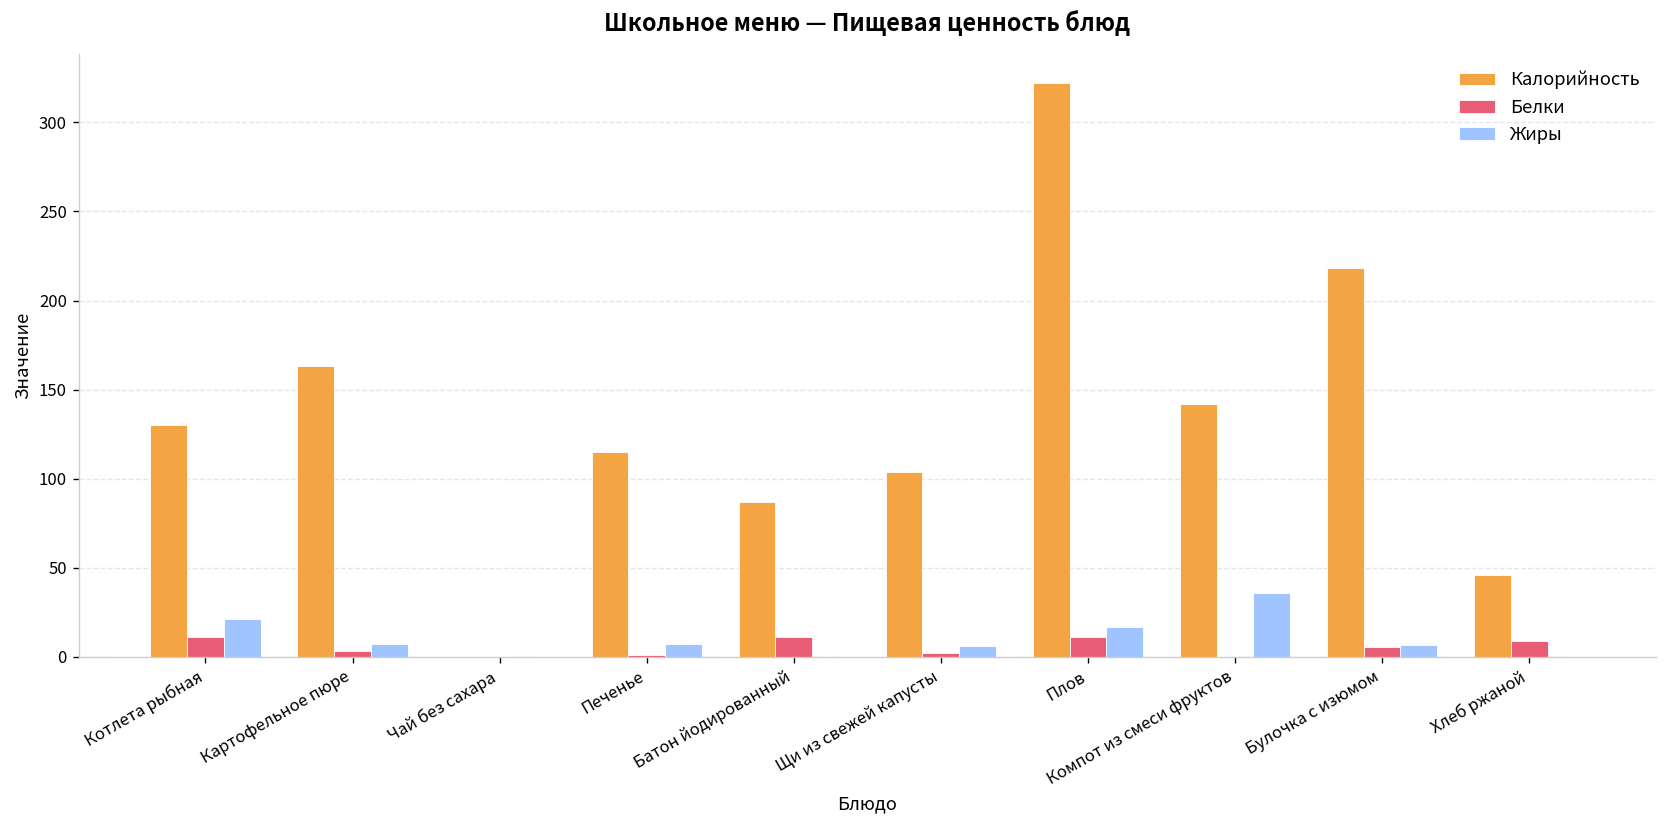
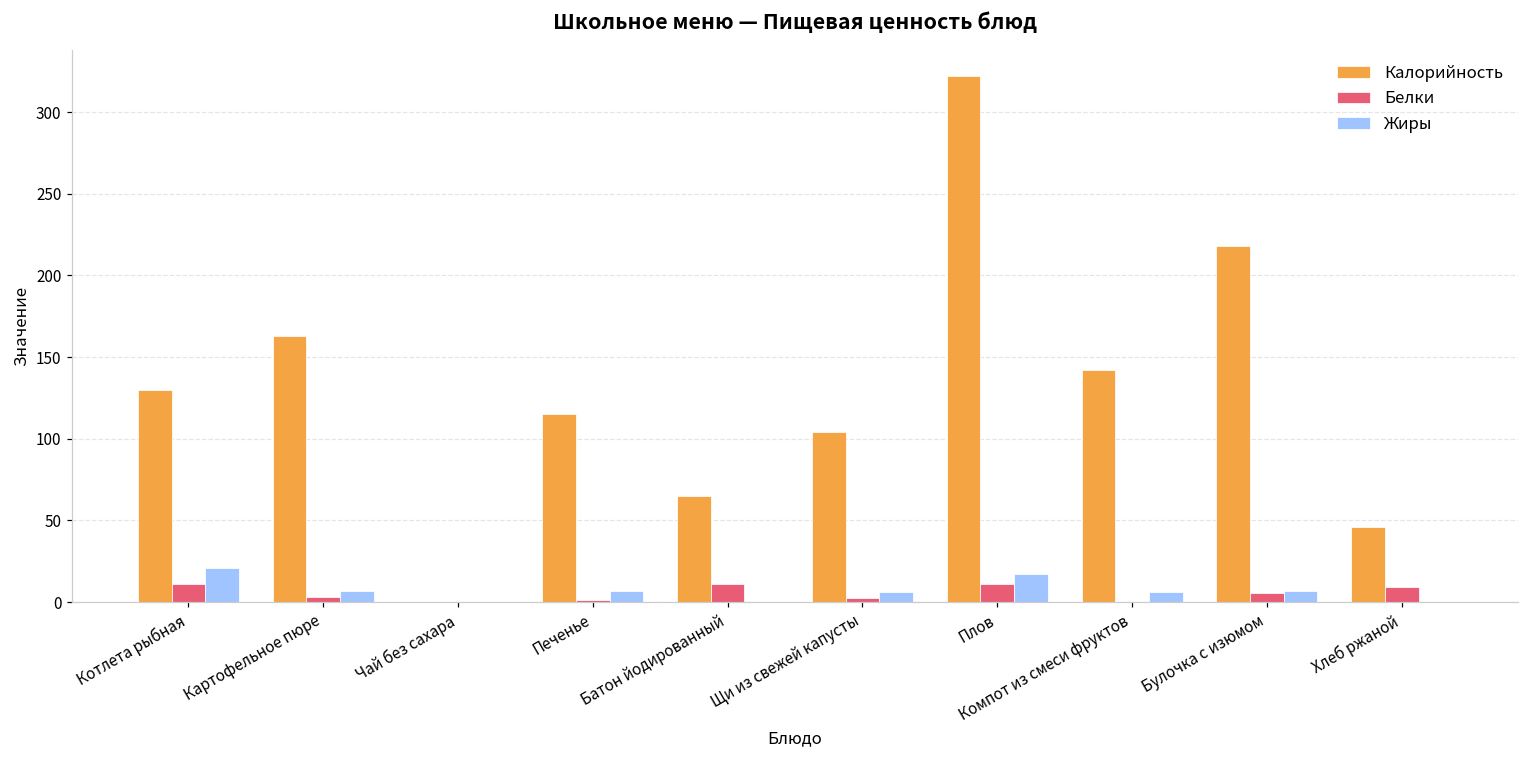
  {
    "Калорийность": {
      "Котлета рыбная": 130,
      "Картофельное пюре": 163,
      "Чай без сахара": 0,
      "Печенье": 115,
-     "Батон йодированный": 87,
+     "Батон йодированный": 65,
      "Щи из свежей капусты": 104,
      "Плов": 322,
      "Компот из смеси фруктов": 142,
      "Булочка с изюмом": 218,
      "Хлеб ржаной": 46
    },
    "Белки": {
      "Котлета рыбная": 11,
      "Картофельное пюре": 3,
      "Чай без сахара": 0,
      "Батон йодированный": 11,
      "Щи из свежей капусты": 2,
      "Плов": 11,
      "Компот из смеси фруктов": 0,
      "Булочка с изюмом": 6,
      "Хлеб ржаной": 9
    },
    "Жиры": {
      "Котлета рыбная": 21,
      "Картофельное пюре": 7,
      "Чай без сахара": 0,
      "Печенье": 7,
      "Батон йодированный": 0,
      "Щи из свежей капусты": 6,
      "Плов": 17,
-     "Компот из смеси фруктов": 36,
+     "Компот из смеси фруктов": 6,
      "Булочка с изюмом": 7,
      "Хлеб ржаной": 0
    }
  }
